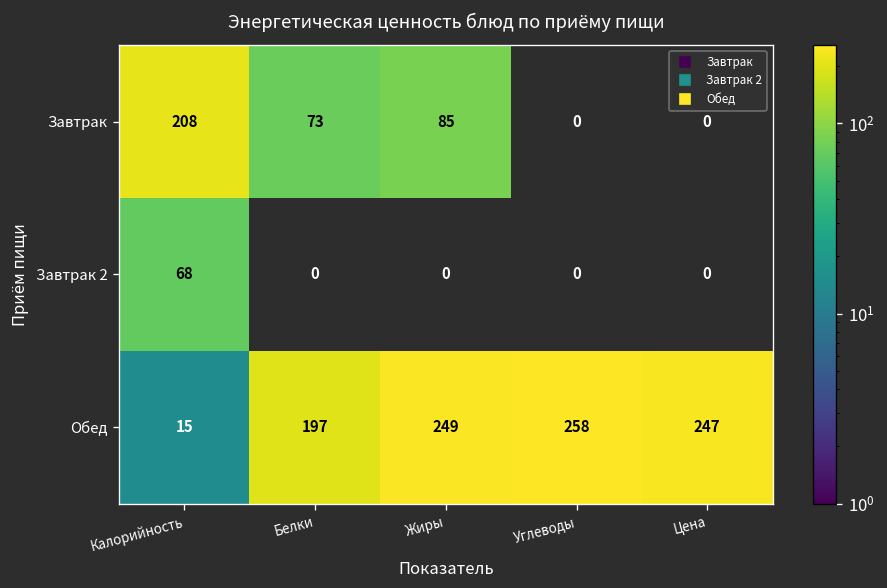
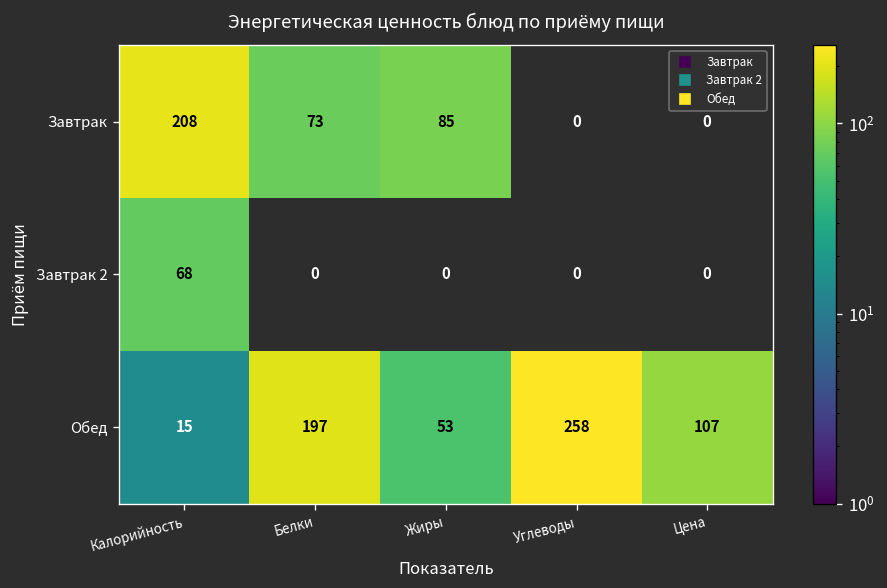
  {
    "Завтрак": {
      "Калорийность": 208,
      "Белки": 73,
      "Жиры": 85
    },
    "Завтрак 2": {
      "Калорийность": 68
    },
    "Обед": {
      "Калорийность": 15,
      "Белки": 197,
-     "Жиры": 249,
+     "Жиры": 53,
      "Углеводы": 258,
-     "Цена": 247
+     "Цена": 107
    }
  }
